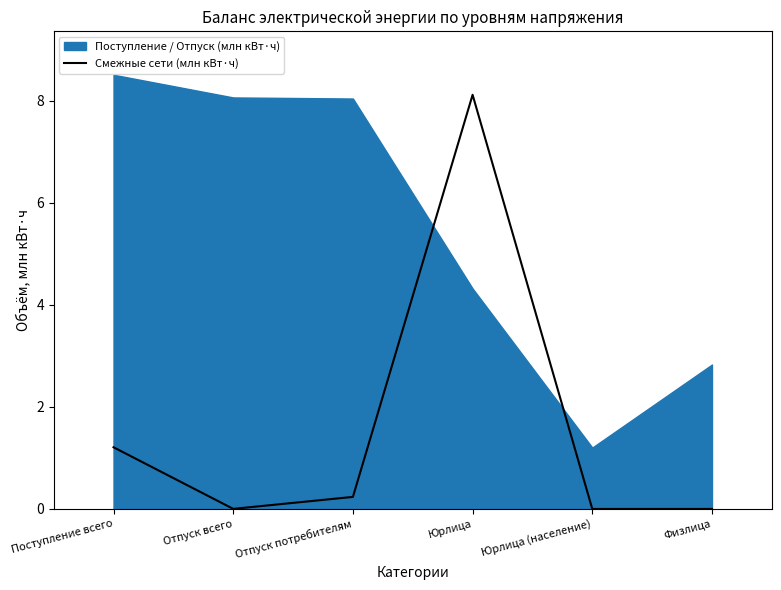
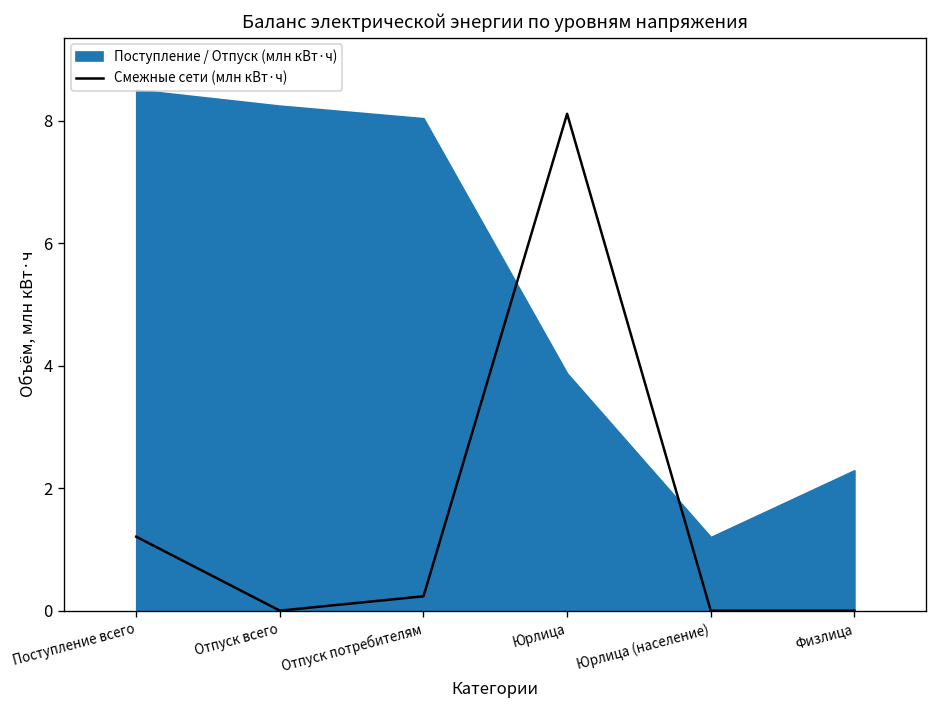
  {
    "Смежные сети (млн кВт·ч)": {
      "Поступление всего": 1.2,
      "Отпуск всего": 0.0,
      "Отпуск потребителям": 0.2,
      "Юрлица": 8.1,
      "Юрлица (население)": 0.0,
      "Физлица": 0.0
    },
    "Поступление / Отпуск (млн кВт·ч)": {
      "Поступление всего": 8.5,
-     "Отпуск всего": 8.1,
+     "Отпуск всего": 8.2,
      "Отпуск потребителям": 8.0,
-     "Юрлица": 4.3,
+     "Юрлица": 3.9,
      "Юрлица (население)": 1.2,
-     "Физлица": 2.8
+     "Физлица": 2.3
    }
  }
